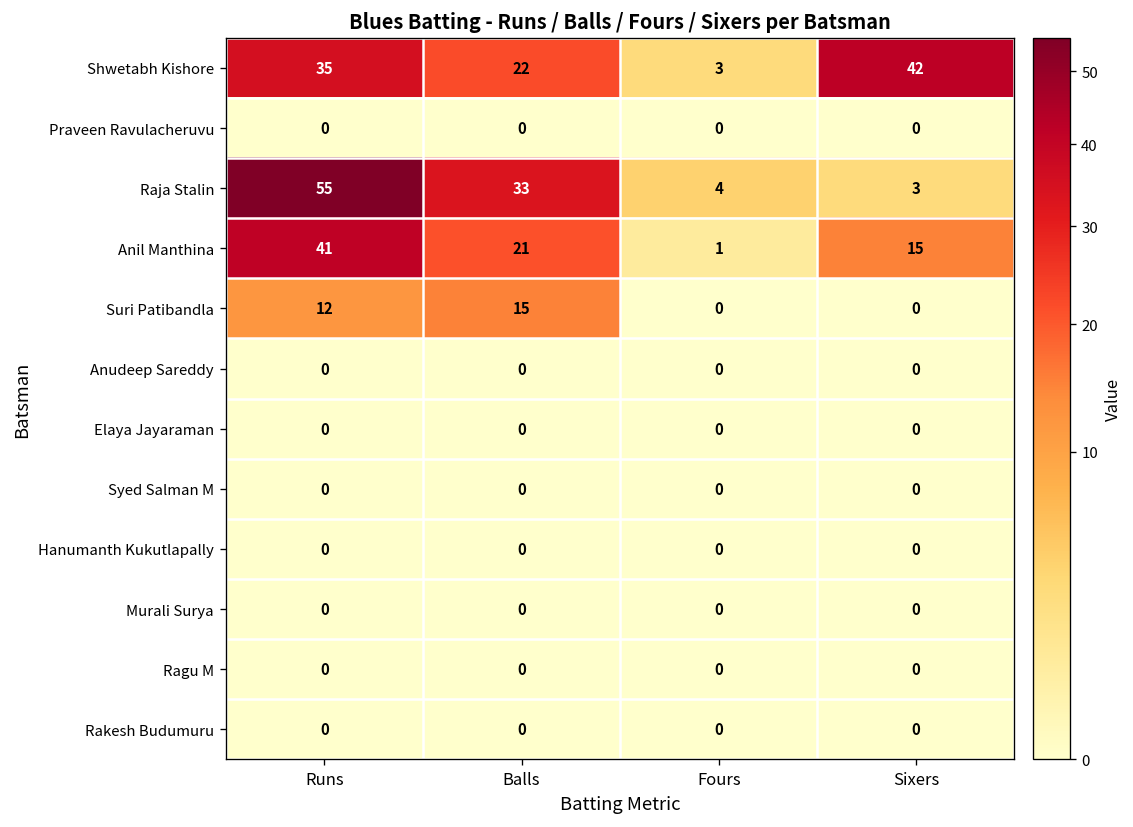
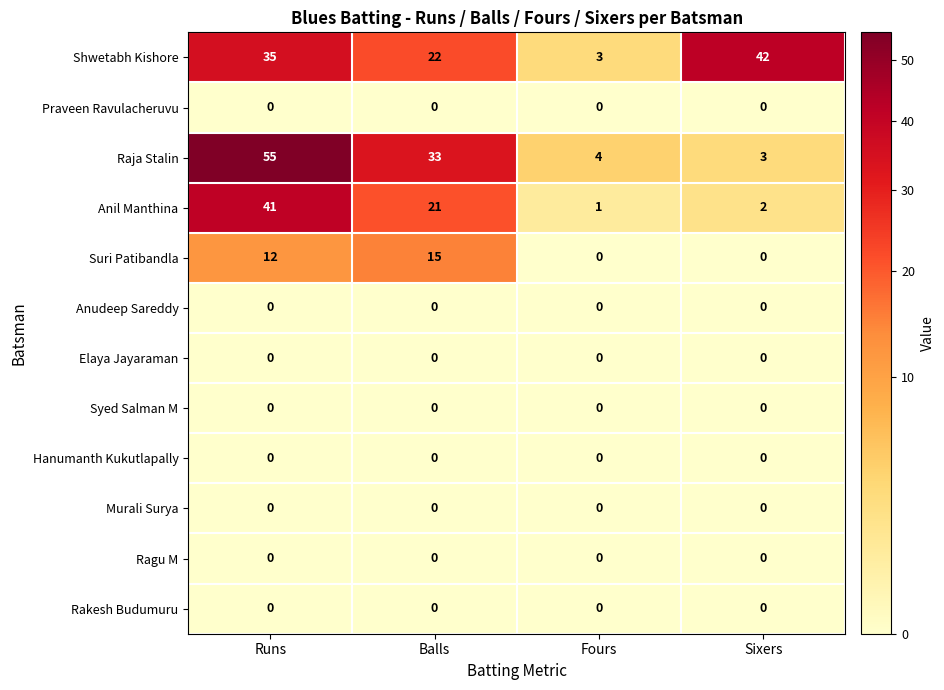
  {
    "Shwetabh Kishore": {
      "Runs": 35,
      "Balls": 22,
      "Fours": 3,
      "Sixers": 42
    },
    "Praveen Ravulacheruvu": {
      "Runs": 0,
      "Balls": 0,
      "Fours": 0,
      "Sixers": 0
    },
    "Raja Stalin": {
      "Runs": 55,
      "Balls": 33,
      "Fours": 4,
      "Sixers": 3
    },
    "Anil Manthina": {
      "Runs": 41,
      "Balls": 21,
      "Fours": 1,
-     "Sixers": 15
+     "Sixers": 2
    },
    "Suri Patibandla": {
      "Runs": 12,
      "Balls": 15,
      "Fours": 0,
      "Sixers": 0
    },
    "Anudeep Sareddy": {
      "Runs": 0,
      "Balls": 0,
      "Fours": 0,
      "Sixers": 0
    },
    "Elaya Jayaraman": {
      "Runs": 0,
      "Balls": 0,
      "Fours": 0,
      "Sixers": 0
    },
    "Syed Salman M": {
      "Runs": 0,
      "Balls": 0,
      "Fours": 0,
      "Sixers": 0
    },
    "Hanumanth Kukutlapally": {
      "Runs": 0,
      "Balls": 0,
      "Fours": 0,
      "Sixers": 0
    },
    "Murali Surya": {
      "Runs": 0,
      "Balls": 0,
      "Fours": 0,
      "Sixers": 0
    },
    "Ragu M": {
      "Runs": 0,
      "Balls": 0,
      "Fours": 0,
      "Sixers": 0
    },
    "Rakesh Budumuru": {
      "Runs": 0,
      "Balls": 0,
      "Fours": 0,
      "Sixers": 0
    }
  }
